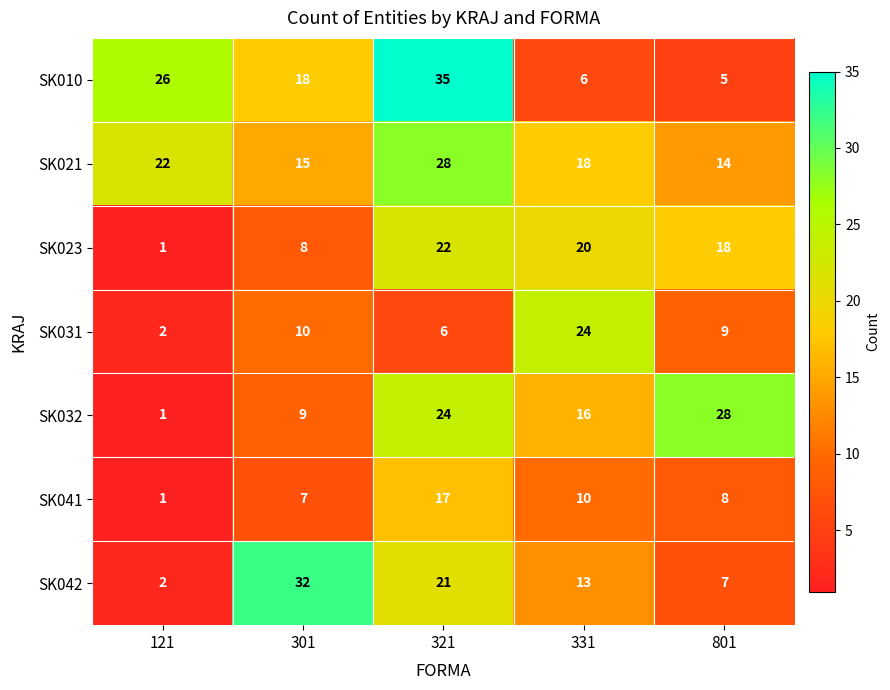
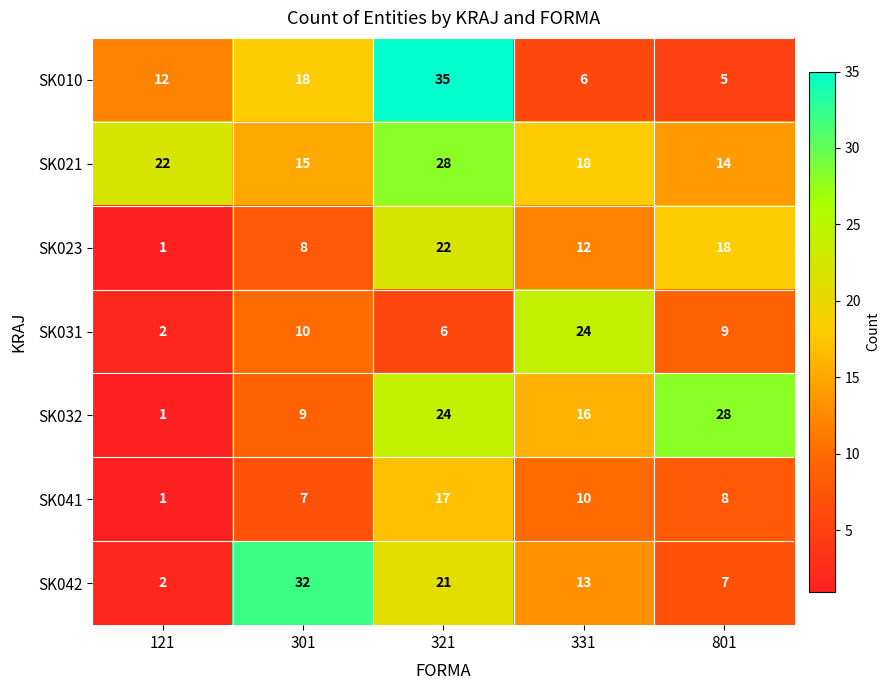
  {
    "SK010": {
-     "121": 26,
+     "121": 12,
      "301": 18,
      "321": 35,
      "331": 6,
      "801": 5
    },
    "SK021": {
      "121": 22,
      "301": 15,
      "321": 28,
      "331": 18,
      "801": 14
    },
    "SK023": {
      "121": 1,
      "301": 8,
      "321": 22,
-     "331": 20,
+     "331": 12,
      "801": 18
    },
    "SK031": {
      "121": 2,
      "301": 10,
      "321": 6,
      "331": 24,
      "801": 9
    },
    "SK032": {
      "121": 1,
      "301": 9,
      "321": 24,
      "331": 16,
      "801": 28
    },
    "SK041": {
      "121": 1,
      "301": 7,
      "321": 17,
      "331": 10,
      "801": 8
    },
    "SK042": {
      "121": 2,
      "301": 32,
      "321": 21,
      "331": 13,
      "801": 7
    }
  }
